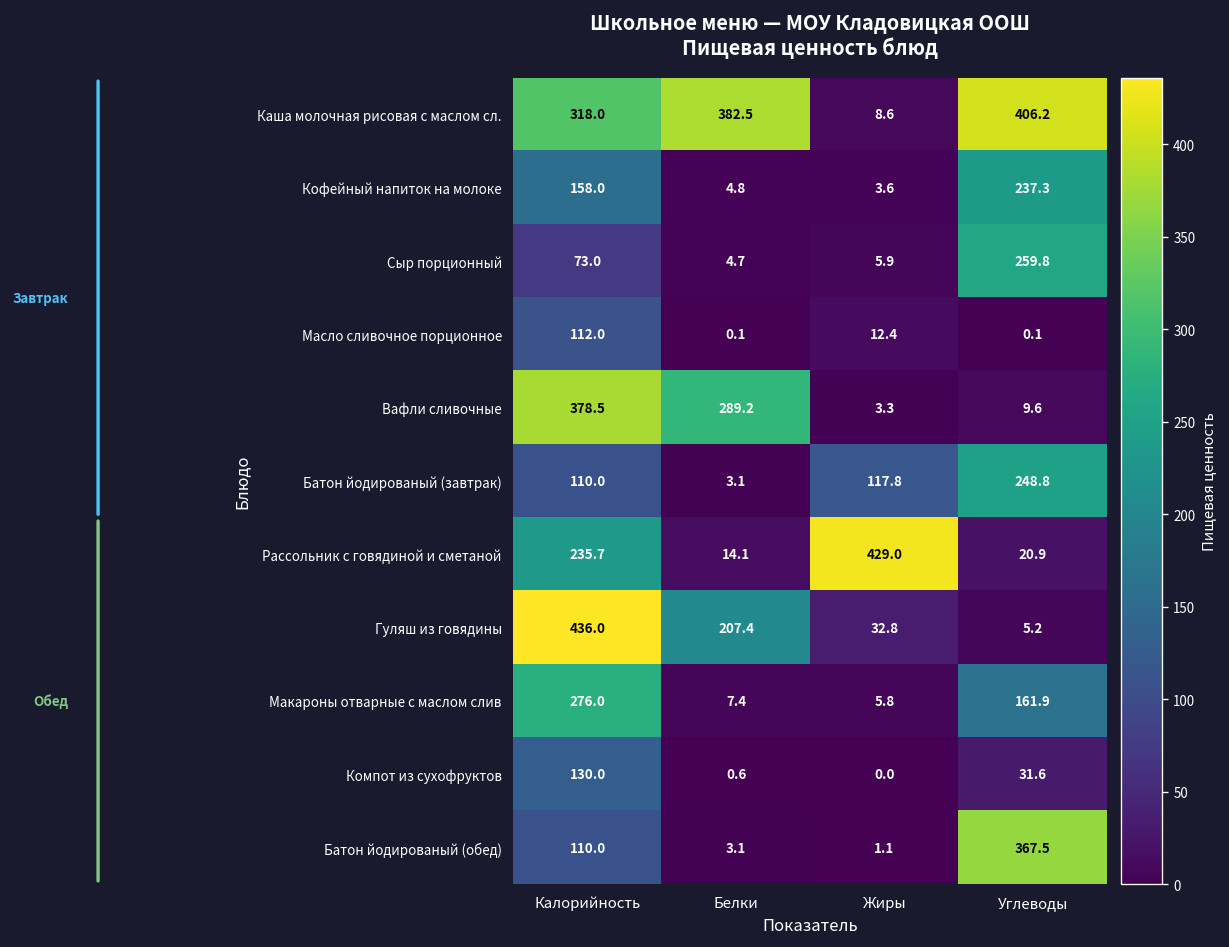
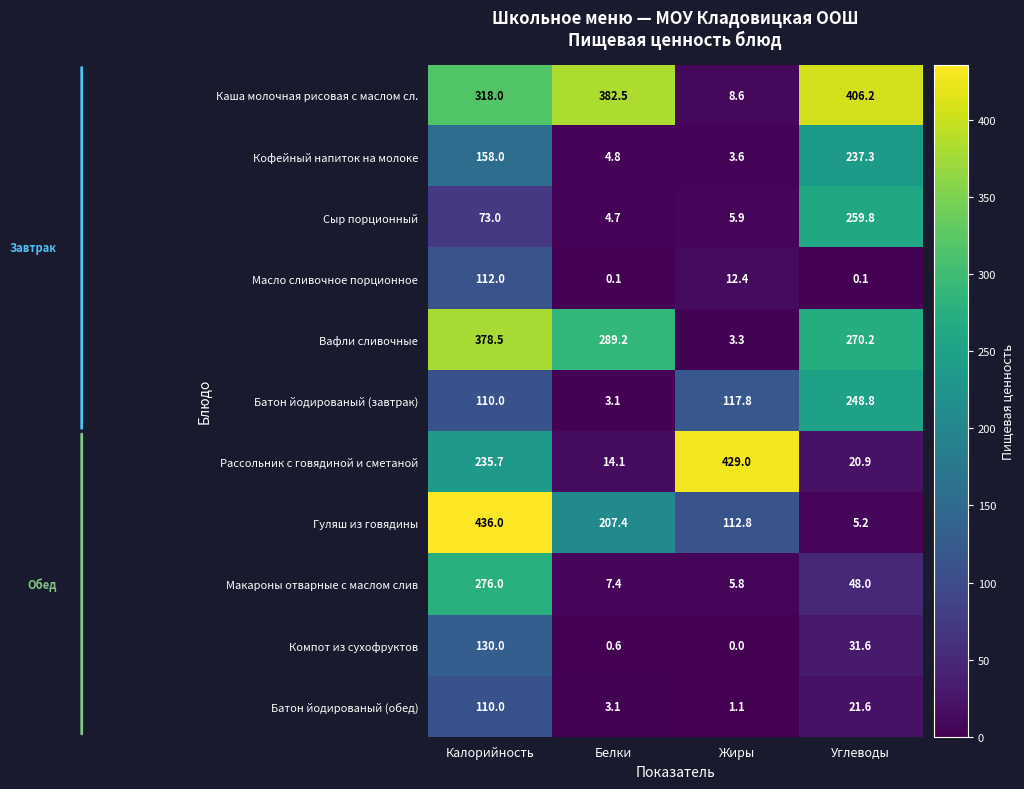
  {
    "Каша молочная рисовая с маслом сл.": {
      "Калорийность": 318.0,
      "Белки": 382.5,
      "Жиры": 8.6,
      "Углеводы": 406.2
    },
    "Кофейный напиток на молоке": {
      "Калорийность": 158.0,
      "Белки": 4.8,
      "Жиры": 3.6,
      "Углеводы": 237.3
    },
    "Сыр порционный": {
      "Калорийность": 73.0,
      "Белки": 4.7,
      "Жиры": 5.9,
      "Углеводы": 259.8
    },
    "Масло сливочное порционное": {
      "Калорийность": 112.0,
      "Белки": 0.1,
      "Жиры": 12.4,
      "Углеводы": 0.1
    },
    "Вафли сливочные": {
      "Калорийность": 378.5,
      "Белки": 289.2,
      "Жиры": 3.3,
-     "Углеводы": 9.6
+     "Углеводы": 270.2
    },
    "Батон йодированый (завтрак)": {
      "Калорийность": 110.0,
      "Белки": 3.1,
      "Жиры": 117.8,
      "Углеводы": 248.8
    },
    "Рассольник с говядиной и сметаной": {
      "Калорийность": 235.7,
      "Белки": 14.1,
      "Жиры": 429.0,
      "Углеводы": 20.9
    },
    "Гуляш из говядины": {
      "Калорийность": 436.0,
      "Белки": 207.4,
-     "Жиры": 32.8,
+     "Жиры": 112.8,
      "Углеводы": 5.2
    },
    "Макароны отварные с маслом слив": {
      "Калорийность": 276.0,
      "Белки": 7.4,
      "Жиры": 5.8,
-     "Углеводы": 161.9
+     "Углеводы": 48.0
    },
    "Компот из сухофруктов": {
      "Калорийность": 130.0,
      "Белки": 0.6,
      "Жиры": 0.0,
      "Углеводы": 31.6
    },
    "Батон йодированый (обед)": {
      "Калорийность": 110.0,
      "Белки": 3.1,
      "Жиры": 1.1,
-     "Углеводы": 367.5
+     "Углеводы": 21.6
    }
  }
